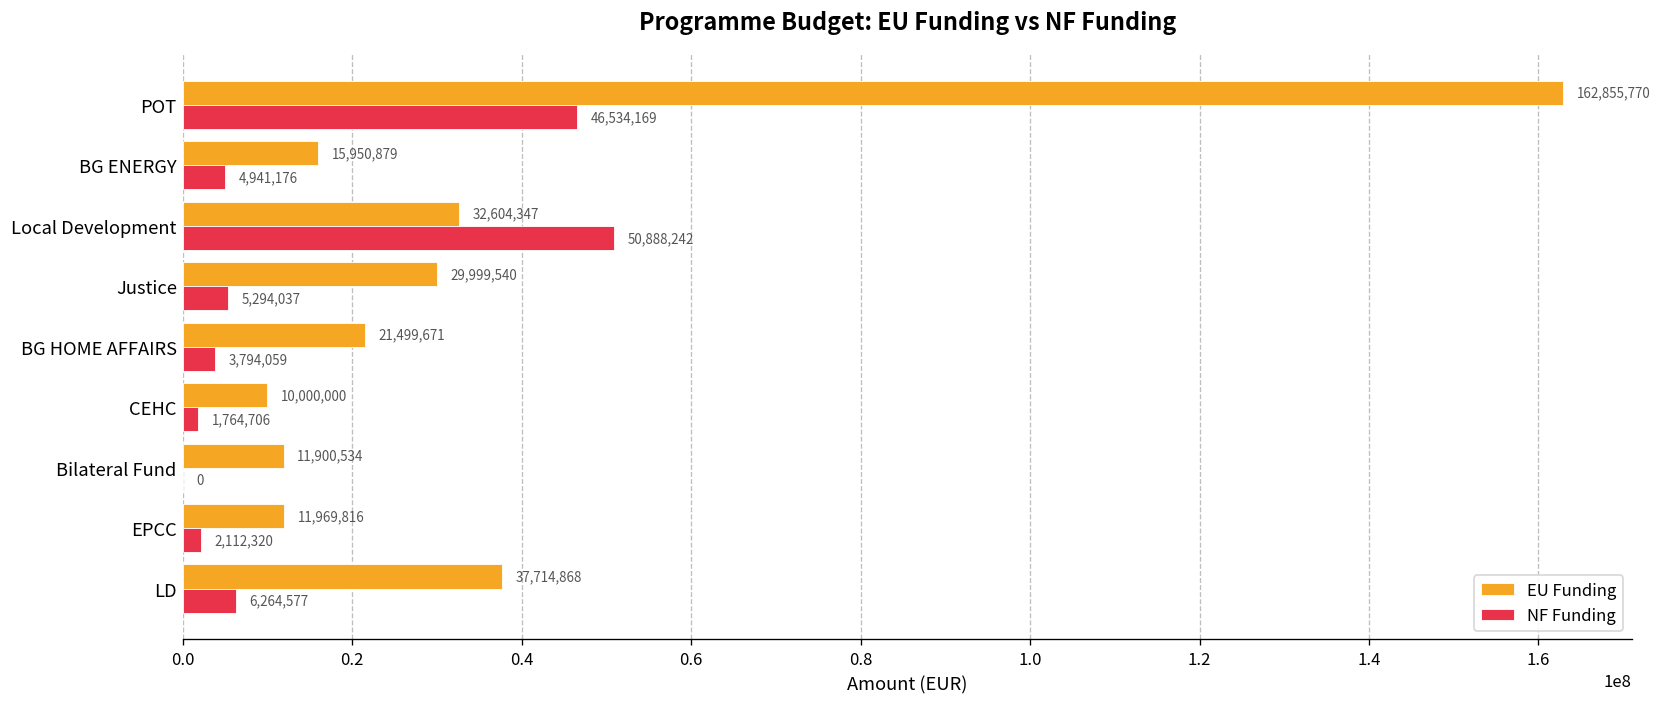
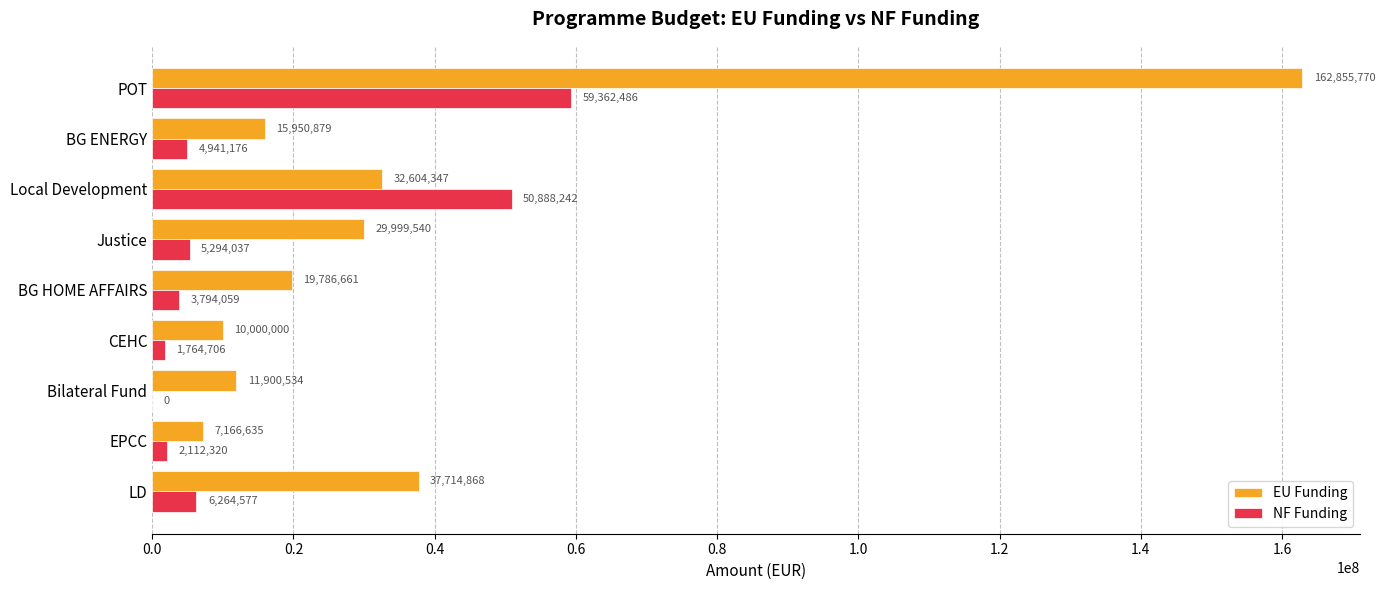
  {
    "EU Funding": {
      "POT": "162,855,770",
      "BG ENERGY": "15,950,879",
      "Local Development": "32,604,347",
      "Justice": "29,999,540",
-     "BG HOME AFFAIRS": "21,499,671",
+     "BG HOME AFFAIRS": "19,786,661",
      "CEHC": "10,000,000",
      "Bilateral Fund": "11,900,534",
-     "EPCC": "11,969,816",
+     "EPCC": "7,166,635",
      "LD": "37,714,868"
    },
    "NF Funding": {
-     "POT": "46,534,169",
+     "POT": "59,362,486",
      "BG ENERGY": "4,941,176",
      "Local Development": "50,888,242",
      "Justice": "5,294,037",
      "BG HOME AFFAIRS": "3,794,059",
      "CEHC": "1,764,706",
      "Bilateral Fund": "0",
      "EPCC": "2,112,320",
      "LD": "6,264,577"
    }
  }
